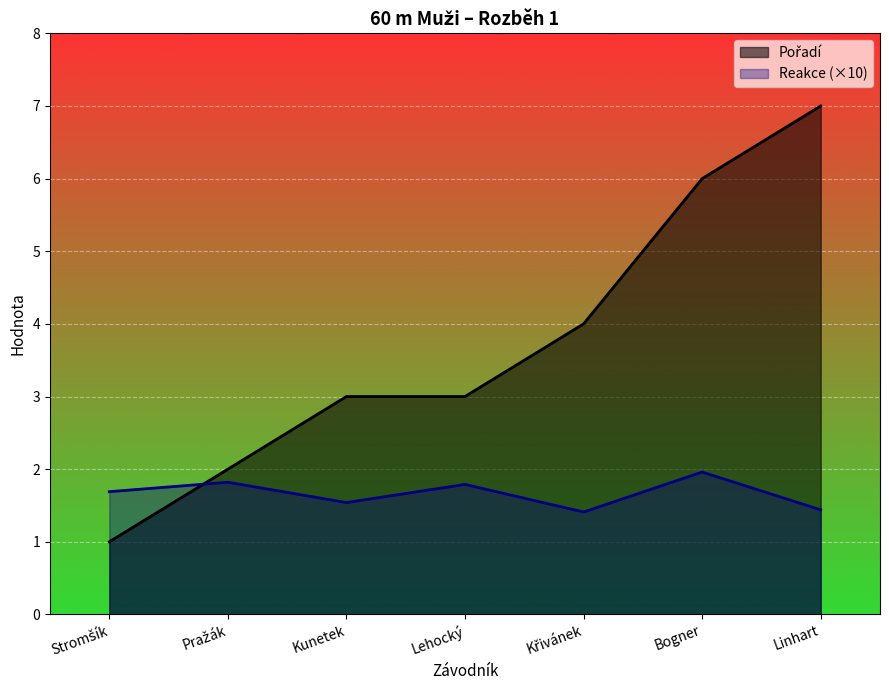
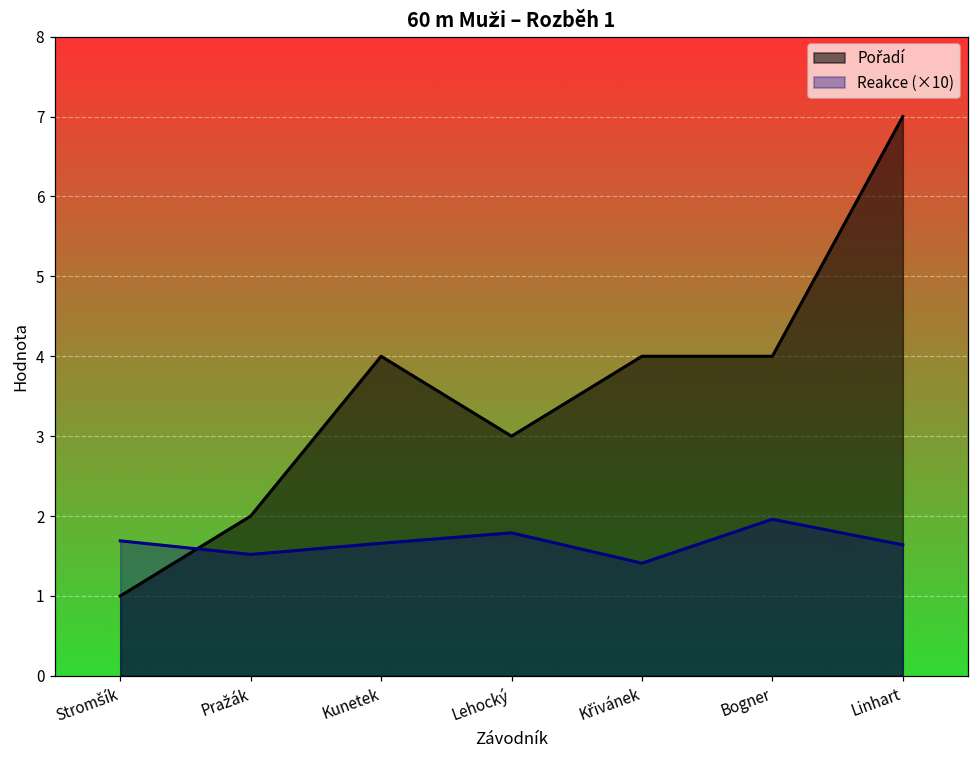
  {
    "Pořadí": {
      "Stromšík": 1,
      "Pražák": 2,
-     "Kunetek": 3,
+     "Kunetek": 4,
      "Lehocký": 3,
      "Křivánek": 4,
-     "Bogner": 6,
+     "Bogner": 4,
      "Linhart": 7
    },
    "Reakce (×10)": {
      "Stromšík": 1.7,
-     "Pražák": 1.8,
-     "Kunetek": 1.5,
+     "Pražák": 1.5,
+     "Kunetek": 1.7,
      "Lehocký": 1.8,
      "Křivánek": 1.4,
      "Bogner": 2.0,
-     "Linhart": 1.4
+     "Linhart": 1.6
    }
  }
